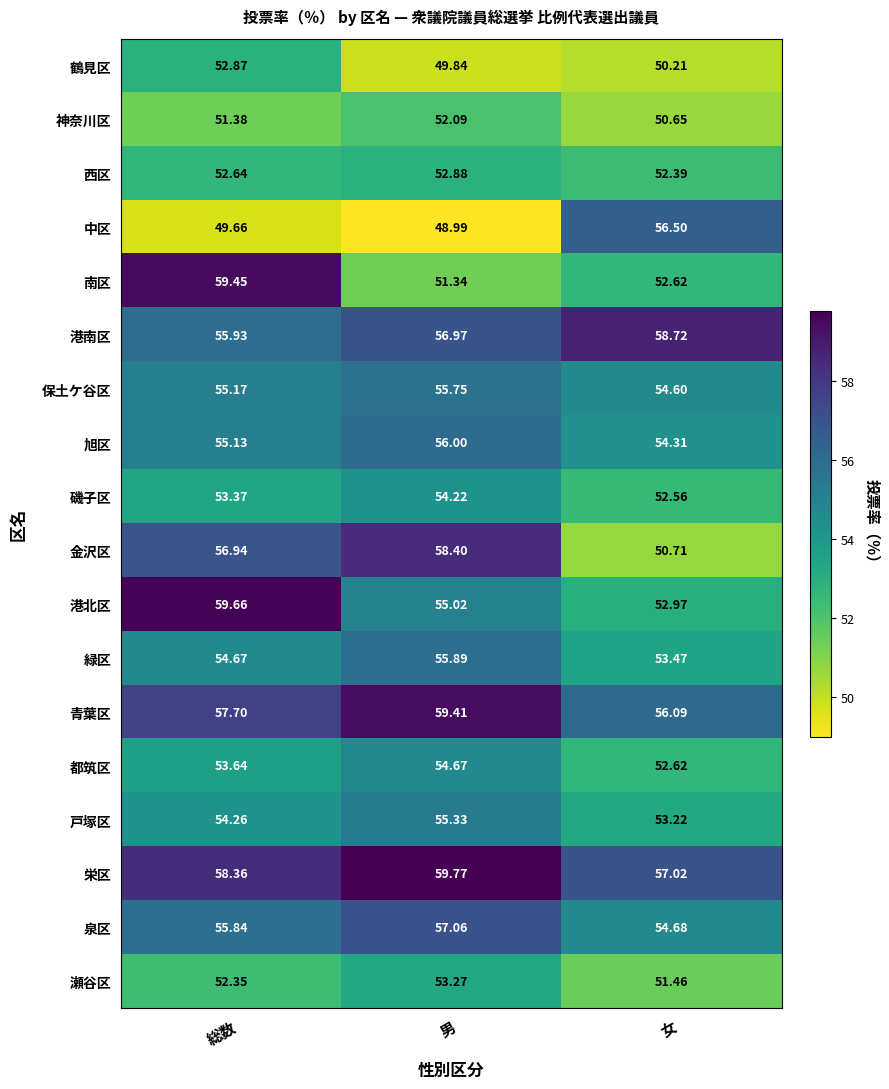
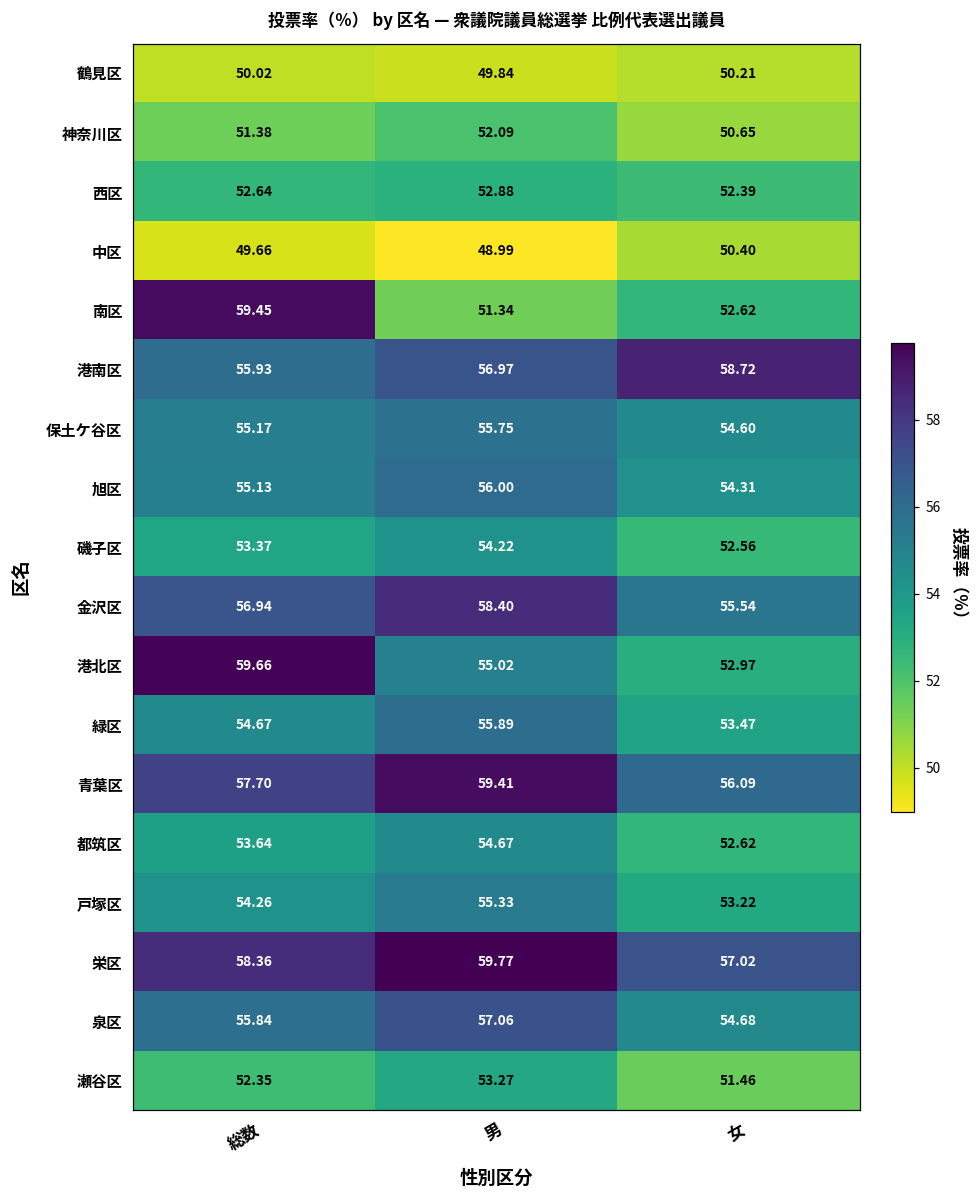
  {
    "鶴見区": {
-     "総数": 52.87,
+     "総数": 50.02,
      "男": 49.84,
      "女": 50.21
    },
    "神奈川区": {
      "総数": 51.38,
      "男": 52.09,
      "女": 50.65
    },
    "西区": {
      "総数": 52.64,
      "男": 52.88,
      "女": 52.39
    },
    "中区": {
      "総数": 49.66,
      "男": 48.99,
-     "女": 56.50
+     "女": 50.40
    },
    "南区": {
      "総数": 59.45,
      "男": 51.34,
      "女": 52.62
    },
    "港南区": {
      "総数": 55.93,
      "男": 56.97,
      "女": 58.72
    },
    "保土ケ谷区": {
      "総数": 55.17,
      "男": 55.75,
      "女": 54.60
    },
    "旭区": {
      "総数": 55.13,
      "男": 56.00,
      "女": 54.31
    },
    "磯子区": {
      "総数": 53.37,
      "男": 54.22,
      "女": 52.56
    },
    "金沢区": {
      "総数": 56.94,
      "男": 58.40,
-     "女": 50.71
+     "女": 55.54
    },
    "港北区": {
      "総数": 59.66,
      "男": 55.02,
      "女": 52.97
    },
    "緑区": {
      "総数": 54.67,
      "男": 55.89,
      "女": 53.47
    },
    "青葉区": {
      "総数": 57.70,
      "男": 59.41,
      "女": 56.09
    },
    "都筑区": {
      "総数": 53.64,
      "男": 54.67,
      "女": 52.62
    },
    "戸塚区": {
      "総数": 54.26,
      "男": 55.33,
      "女": 53.22
    },
    "栄区": {
      "総数": 58.36,
      "男": 59.77,
      "女": 57.02
    },
    "泉区": {
      "総数": 55.84,
      "男": 57.06,
      "女": 54.68
    },
    "瀬谷区": {
      "総数": 52.35,
      "男": 53.27,
      "女": 51.46
    }
  }
